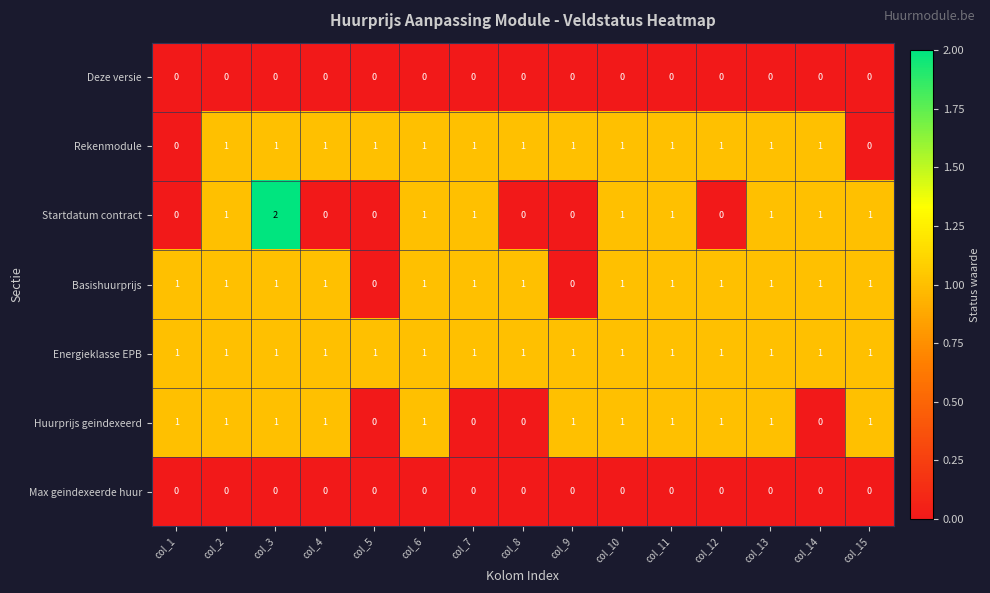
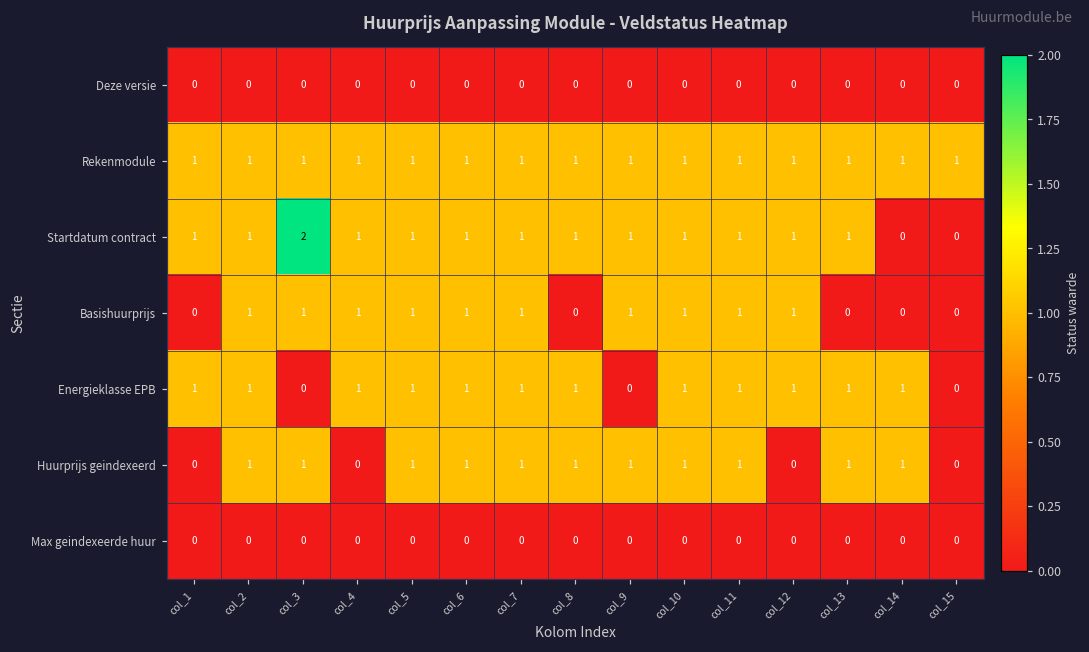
  {
    "Deze versie": {
      "col_1": 0,
      "col_2": 0,
      "col_3": 0,
      "col_4": 0,
      "col_5": 0,
      "col_6": 0,
      "col_7": 0,
      "col_8": 0,
      "col_9": 0,
      "col_10": 0,
      "col_11": 0,
      "col_12": 0,
      "col_13": 0,
      "col_14": 0,
      "col_15": 0
    },
    "Rekenmodule": {
-     "col_1": 0,
+     "col_1": 1,
      "col_2": 1,
      "col_3": 1,
      "col_4": 1,
      "col_5": 1,
      "col_6": 1,
      "col_7": 1,
      "col_8": 1,
      "col_9": 1,
      "col_10": 1,
      "col_11": 1,
      "col_12": 1,
      "col_13": 1,
      "col_14": 1,
-     "col_15": 0
+     "col_15": 1
    },
    "Startdatum contract": {
-     "col_1": 0,
+     "col_1": 1,
      "col_2": 1,
      "col_3": 2,
-     "col_4": 0,
-     "col_5": 0,
+     "col_4": 1,
+     "col_5": 1,
      "col_6": 1,
      "col_7": 1,
-     "col_8": 0,
-     "col_9": 0,
+     "col_8": 1,
+     "col_9": 1,
      "col_10": 1,
      "col_11": 1,
-     "col_12": 0,
+     "col_12": 1,
      "col_13": 1,
-     "col_14": 1,
-     "col_15": 1
+     "col_14": 0,
+     "col_15": 0
    },
    "Basishuurprijs": {
-     "col_1": 1,
+     "col_1": 0,
      "col_2": 1,
      "col_3": 1,
      "col_4": 1,
-     "col_5": 0,
+     "col_5": 1,
      "col_6": 1,
      "col_7": 1,
-     "col_8": 1,
-     "col_9": 0,
+     "col_8": 0,
+     "col_9": 1,
      "col_10": 1,
      "col_11": 1,
      "col_12": 1,
-     "col_13": 1,
-     "col_14": 1,
-     "col_15": 1
+     "col_13": 0,
+     "col_14": 0,
+     "col_15": 0
    },
    "Energieklasse EPB": {
      "col_1": 1,
      "col_2": 1,
-     "col_3": 1,
+     "col_3": 0,
      "col_4": 1,
      "col_5": 1,
      "col_6": 1,
      "col_7": 1,
      "col_8": 1,
-     "col_9": 1,
+     "col_9": 0,
      "col_10": 1,
      "col_11": 1,
      "col_12": 1,
      "col_13": 1,
      "col_14": 1,
-     "col_15": 1
+     "col_15": 0
    },
    "Huurprijs geindexeerd": {
-     "col_1": 1,
+     "col_1": 0,
      "col_2": 1,
      "col_3": 1,
-     "col_4": 1,
-     "col_5": 0,
+     "col_4": 0,
+     "col_5": 1,
      "col_6": 1,
-     "col_7": 0,
-     "col_8": 0,
+     "col_7": 1,
+     "col_8": 1,
      "col_9": 1,
      "col_10": 1,
      "col_11": 1,
-     "col_12": 1,
+     "col_12": 0,
      "col_13": 1,
-     "col_14": 0,
-     "col_15": 1
+     "col_14": 1,
+     "col_15": 0
    },
    "Max geindexeerde huur": {
      "col_1": 0,
      "col_2": 0,
      "col_3": 0,
      "col_4": 0,
      "col_5": 0,
      "col_6": 0,
      "col_7": 0,
      "col_8": 0,
      "col_9": 0,
      "col_10": 0,
      "col_11": 0,
      "col_12": 0,
      "col_13": 0,
      "col_14": 0,
      "col_15": 0
    }
  }
